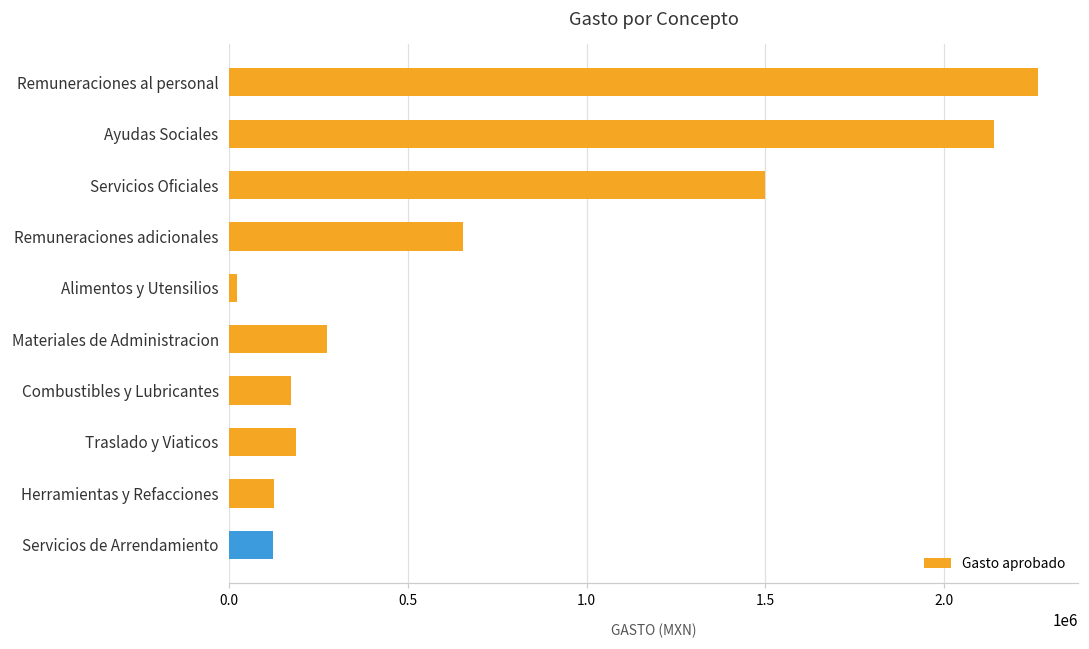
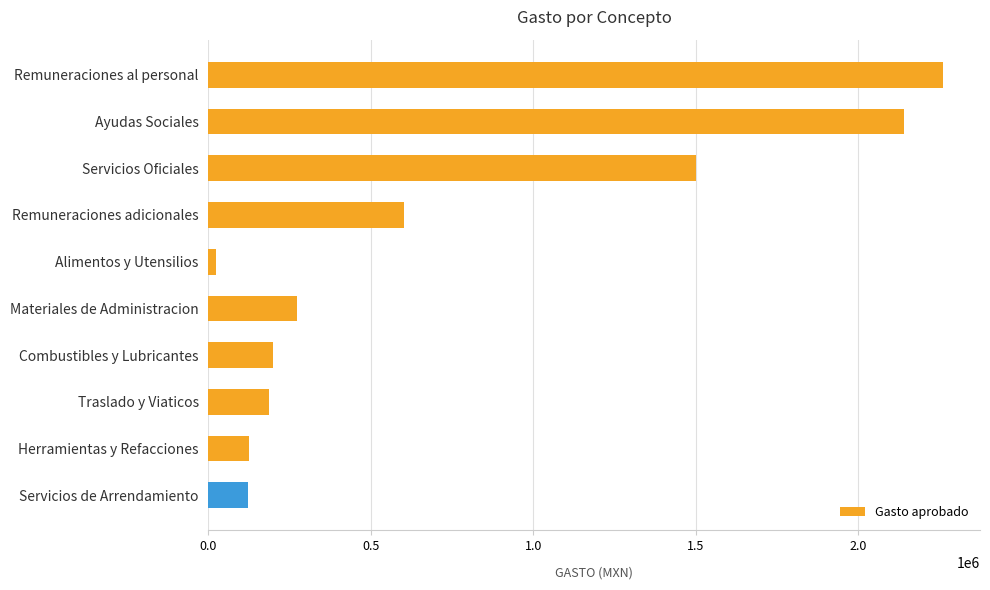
  {
    "Remuneraciones al personal": 2260000,
    "Ayudas Sociales": 2140000,
    "Servicios Oficiales": 1500000,
-   "Remuneraciones adicionales": 650000,
+   "Remuneraciones adicionales": 600000,
    "Alimentos y Utensilios": 20000,
    "Materiales de Administracion": 270000,
-   "Combustibles y Lubricantes": 170000,
+   "Combustibles y Lubricantes": 200000,
    "Traslado y Viaticos": 190000,
    "Herramientas y Refacciones": 130000,
    "Servicios de Arrendamiento": 120000
  }
